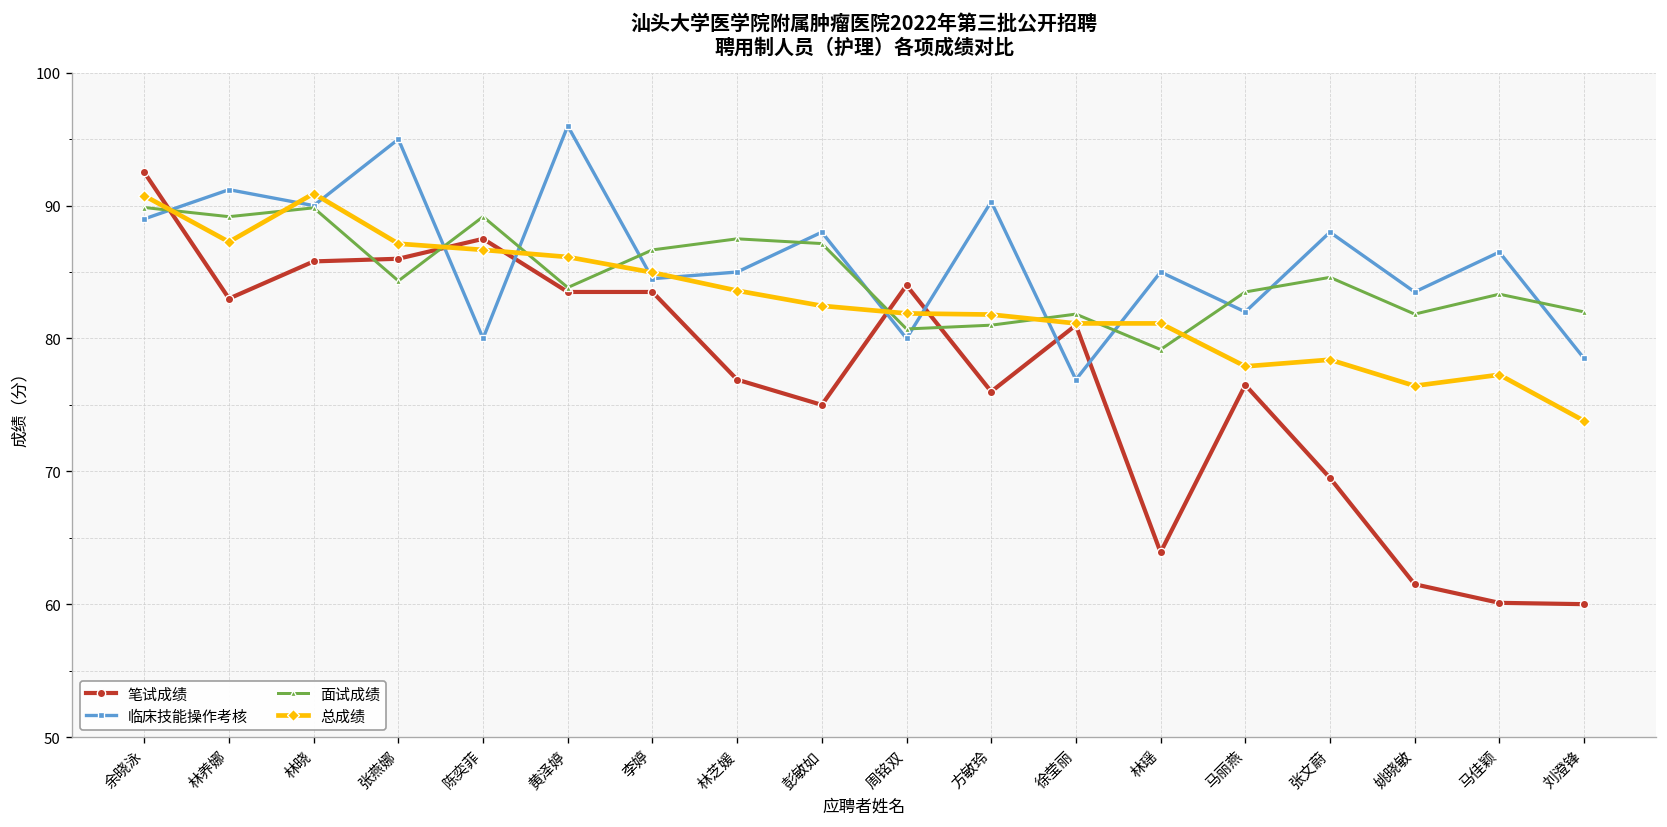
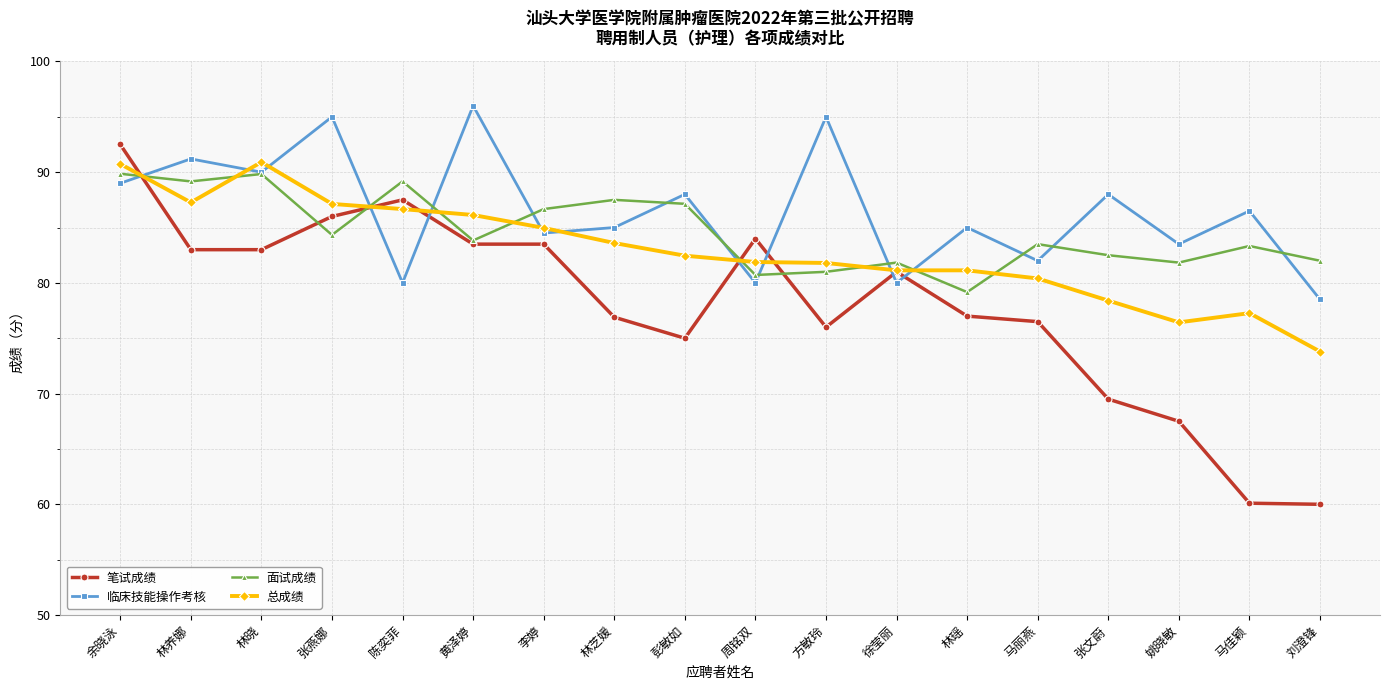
  {
    "笔试成绩": {
      "余晓泳": 92.5,
      "林养娜": 83.0,
-     "林晓": 85.8,
+     "林晓": 83.0,
      "张燕娜": 86.0,
      "陈奕菲": 87.5,
      "黄泽婷": 83.5,
      "李婷": 83.5,
      "林芝媛": 76.9,
      "彭敏如": 75.0,
      "周铭双": 84.0,
      "方敏玲": 76.0,
-     "林瑶": 63.9,
+     "林瑶": 77.0,
      "马丽燕": 76.5,
      "张文蔚": 69.5,
-     "姚晓敏": 61.5,
+     "姚晓敏": 67.5,
      "马佳颖": 60.1,
      "刘澄锋": 60.0
    },
    "临床技能操作考核": {
      "余晓泳": 89.0,
      "林养娜": 91.2,
      "张燕娜": 95.0,
      "陈奕菲": 80.0,
      "黄泽婷": 96.0,
      "李婷": 84.5,
      "林芝媛": 85.0,
      "彭敏如": 88.0,
      "周铭双": 80.0,
-     "方敏玲": 90.3,
-     "徐莹丽": 76.9,
+     "方敏玲": 95.0,
+     "徐莹丽": 80.0,
      "林瑶": 85.0,
      "马丽燕": 82.0,
      "张文蔚": 88.0,
      "姚晓敏": 83.5,
      "马佳颖": 86.5,
      "刘澄锋": 78.5
    },
    "面试成绩": {
      "余晓泳": 89.9,
      "林养娜": 89.2,
      "张燕娜": 84.3,
      "陈奕菲": 89.2,
      "黄泽婷": 83.8,
      "李婷": 86.7,
      "林芝媛": 87.5,
      "彭敏如": 87.1,
      "周铭双": 80.7,
      "方敏玲": 81.0,
      "徐莹丽": 81.8,
      "林瑶": 79.2,
      "马丽燕": 83.5,
-     "张文蔚": 84.6,
+     "张文蔚": 82.5,
      "姚晓敏": 81.8,
      "马佳颖": 83.3,
      "刘澄锋": 82.0
    },
    "总成绩": {
      "余晓泳": 90.7,
      "林养娜": 87.3,
      "林晓": 90.9,
      "张燕娜": 87.1,
      "陈奕菲": 86.7,
      "黄泽婷": 86.1,
      "李婷": 85.0,
      "林芝媛": 83.6,
      "彭敏如": 82.5,
      "周铭双": 81.9,
      "方敏玲": 81.8,
      "林瑶": 81.1,
-     "马丽燕": 77.9,
+     "马丽燕": 80.4,
      "张文蔚": 78.4,
      "姚晓敏": 76.4,
      "马佳颖": 77.3,
      "刘澄锋": 73.8
    }
  }
